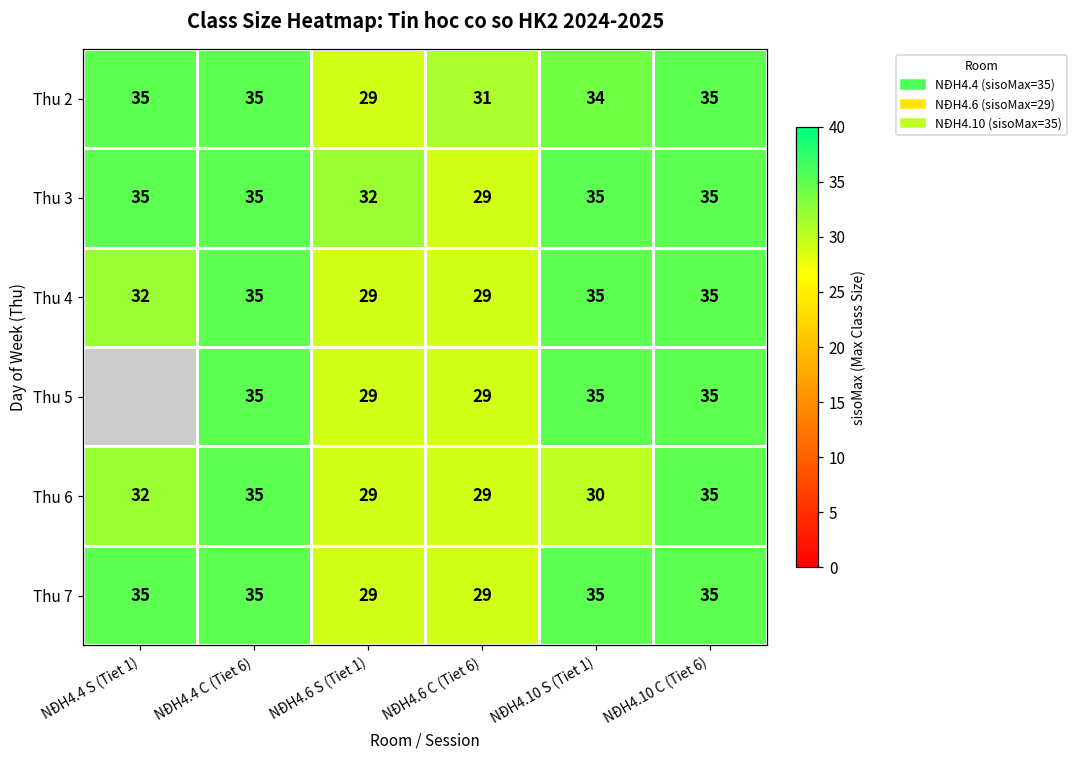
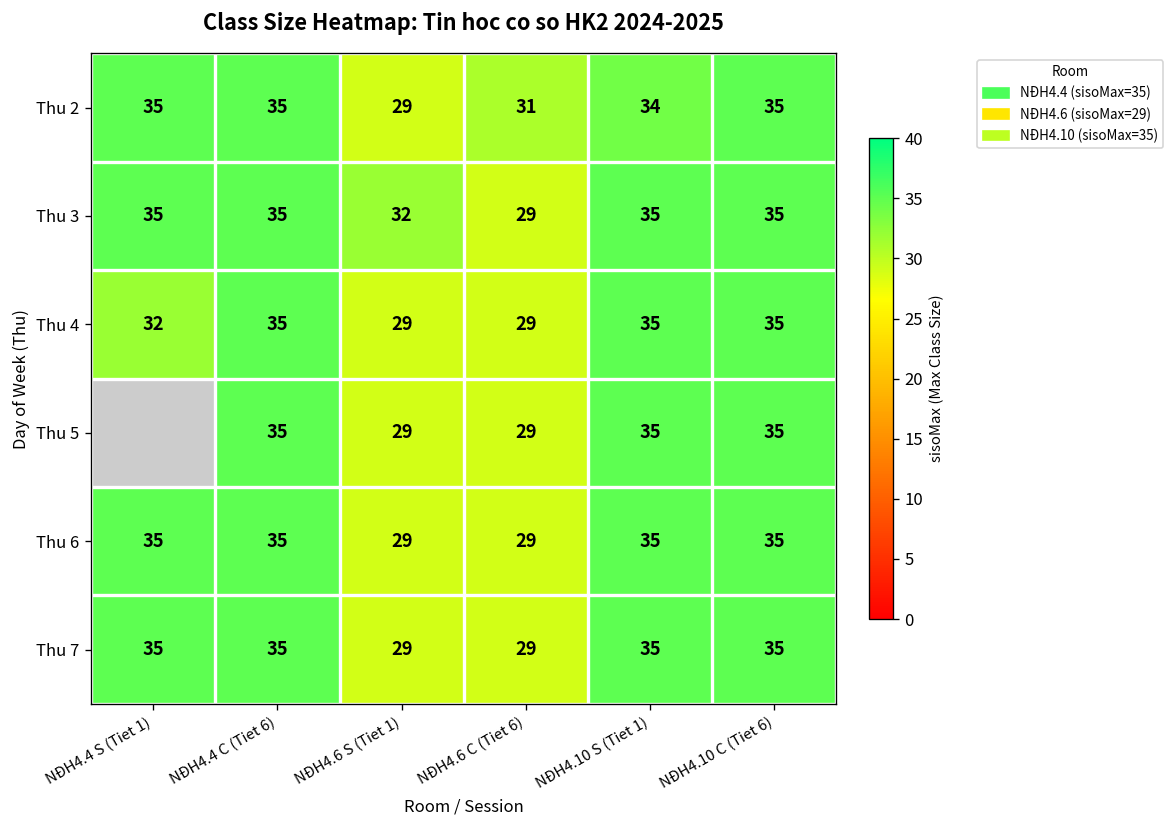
  {
    "Thu 2": {
      "NĐH4.4 S (Tiet 1)": 35,
      "NĐH4.4 C (Tiet 6)": 35,
      "NĐH4.6 S (Tiet 1)": 29,
      "NĐH4.6 C (Tiet 6)": 31,
      "NĐH4.10 S (Tiet 1)": 34,
      "NĐH4.10 C (Tiet 6)": 35
    },
    "Thu 3": {
      "NĐH4.4 S (Tiet 1)": 35,
      "NĐH4.4 C (Tiet 6)": 35,
      "NĐH4.6 S (Tiet 1)": 32,
      "NĐH4.6 C (Tiet 6)": 29,
      "NĐH4.10 S (Tiet 1)": 35,
      "NĐH4.10 C (Tiet 6)": 35
    },
    "Thu 4": {
      "NĐH4.4 S (Tiet 1)": 32,
      "NĐH4.4 C (Tiet 6)": 35,
      "NĐH4.6 S (Tiet 1)": 29,
      "NĐH4.6 C (Tiet 6)": 29,
      "NĐH4.10 S (Tiet 1)": 35,
      "NĐH4.10 C (Tiet 6)": 35
    },
    "Thu 5": {
      "NĐH4.4 C (Tiet 6)": 35,
      "NĐH4.6 S (Tiet 1)": 29,
      "NĐH4.6 C (Tiet 6)": 29,
      "NĐH4.10 S (Tiet 1)": 35,
      "NĐH4.10 C (Tiet 6)": 35
    },
    "Thu 6": {
-     "NĐH4.4 S (Tiet 1)": 32,
+     "NĐH4.4 S (Tiet 1)": 35,
      "NĐH4.4 C (Tiet 6)": 35,
      "NĐH4.6 S (Tiet 1)": 29,
      "NĐH4.6 C (Tiet 6)": 29,
-     "NĐH4.10 S (Tiet 1)": 30,
+     "NĐH4.10 S (Tiet 1)": 35,
      "NĐH4.10 C (Tiet 6)": 35
    },
    "Thu 7": {
      "NĐH4.4 S (Tiet 1)": 35,
      "NĐH4.4 C (Tiet 6)": 35,
      "NĐH4.6 S (Tiet 1)": 29,
      "NĐH4.6 C (Tiet 6)": 29,
      "NĐH4.10 S (Tiet 1)": 35,
      "NĐH4.10 C (Tiet 6)": 35
    }
  }
